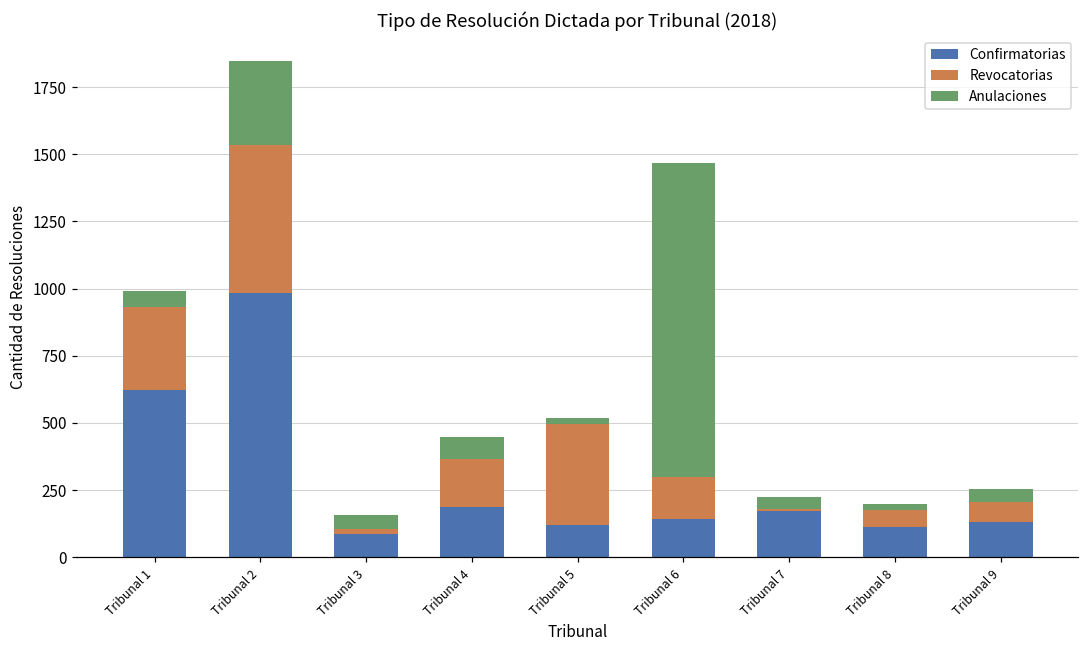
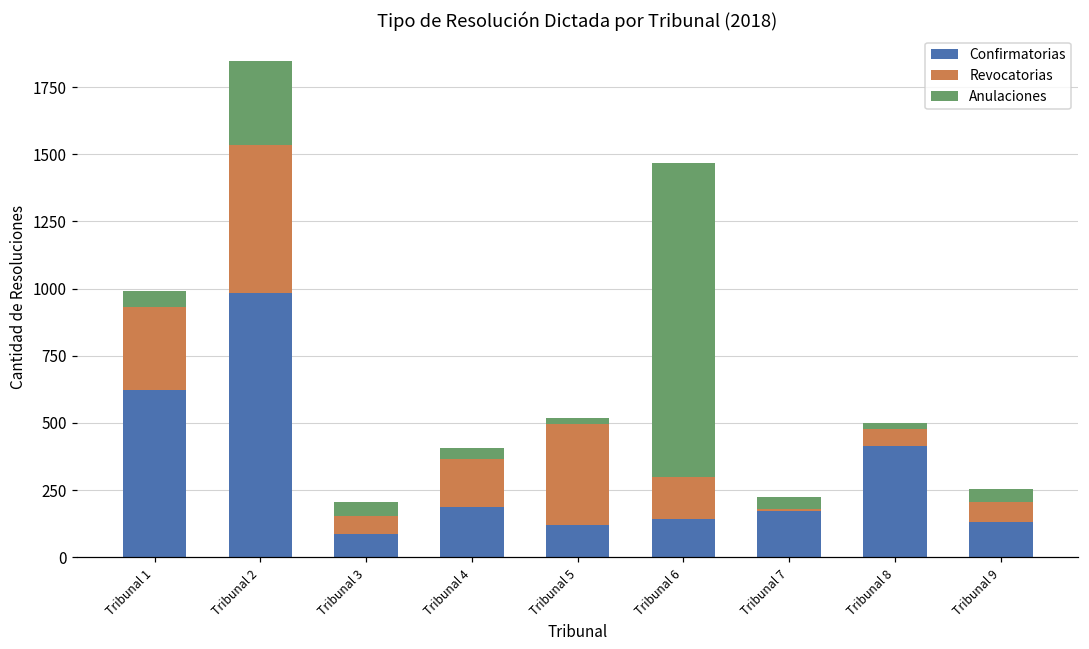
  {
    "Confirmatorias": {
      "Tribunal 1": 620,
      "Tribunal 2": 980,
      "Tribunal 3": 90,
      "Tribunal 4": 190,
      "Tribunal 5": 120,
      "Tribunal 6": 140,
      "Tribunal 7": 170,
-     "Tribunal 8": 110,
+     "Tribunal 8": 410,
      "Tribunal 9": 130
    },
    "Revocatorias": {
      "Tribunal 1": 310,
      "Tribunal 2": 550,
-     "Tribunal 3": 20,
+     "Tribunal 3": 70,
      "Tribunal 4": 180,
      "Tribunal 5": 380,
      "Tribunal 6": 160,
      "Tribunal 8": 60,
      "Tribunal 9": 70
    },
    "Anulaciones": {
      "Tribunal 1": 60,
      "Tribunal 2": 310,
      "Tribunal 3": 50,
-     "Tribunal 4": 80,
+     "Tribunal 4": 40,
      "Tribunal 5": 20,
      "Tribunal 6": 1170,
      "Tribunal 7": 50,
      "Tribunal 8": 20,
      "Tribunal 9": 50
    }
  }
